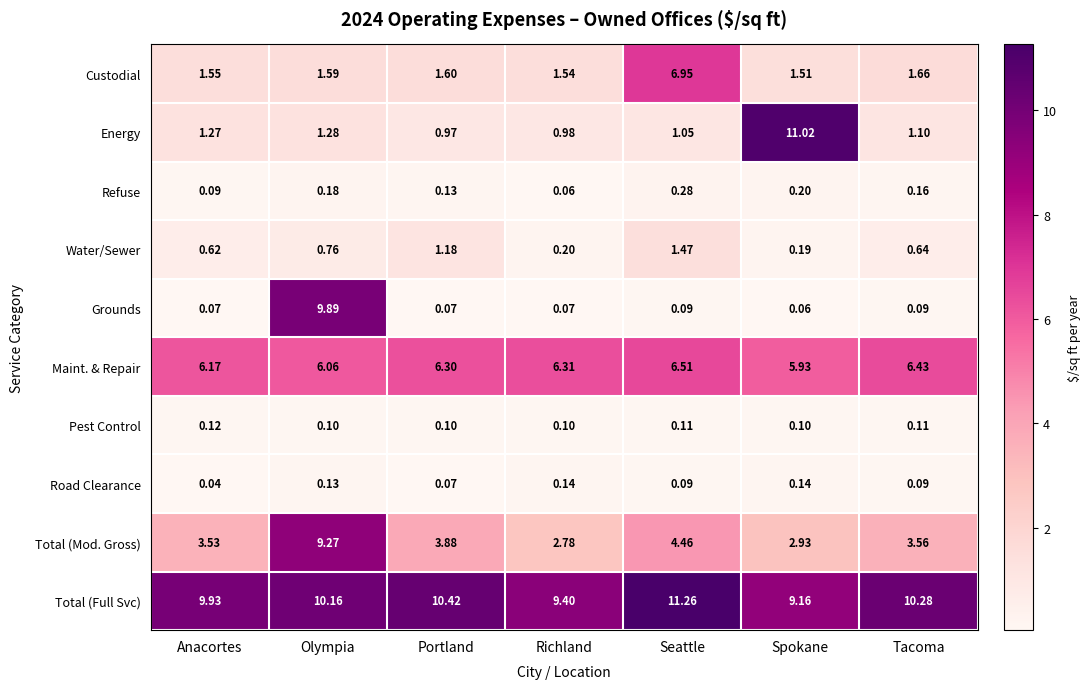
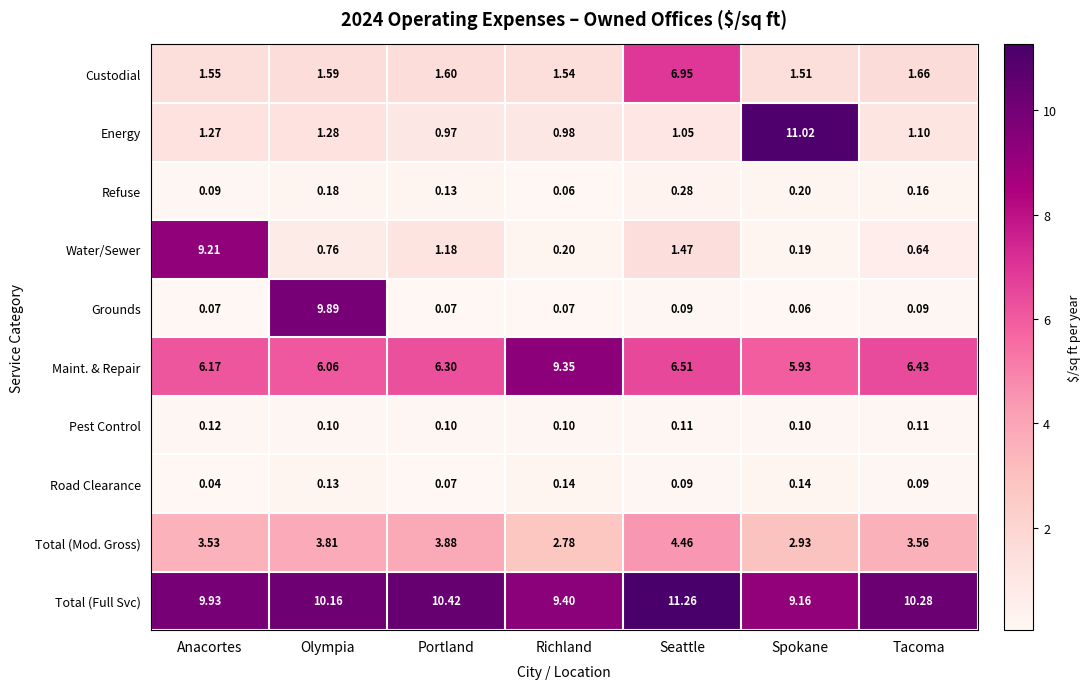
  {
    "Custodial": {
      "Anacortes": 1.55,
      "Olympia": 1.59,
      "Portland": 1.60,
      "Richland": 1.54,
      "Seattle": 6.95,
      "Spokane": 1.51,
      "Tacoma": 1.66
    },
    "Energy": {
      "Anacortes": 1.27,
      "Olympia": 1.28,
      "Portland": 0.97,
      "Richland": 0.98,
      "Seattle": 1.05,
      "Spokane": 11.02,
      "Tacoma": 1.10
    },
    "Refuse": {
      "Anacortes": 0.09,
      "Olympia": 0.18,
      "Portland": 0.13,
      "Richland": 0.06,
      "Seattle": 0.28,
      "Spokane": 0.20,
      "Tacoma": 0.16
    },
    "Water/Sewer": {
-     "Anacortes": 0.62,
+     "Anacortes": 9.21,
      "Olympia": 0.76,
      "Portland": 1.18,
      "Richland": 0.20,
      "Seattle": 1.47,
      "Spokane": 0.19,
      "Tacoma": 0.64
    },
    "Grounds": {
      "Anacortes": 0.07,
      "Olympia": 9.89,
      "Portland": 0.07,
      "Richland": 0.07,
      "Seattle": 0.09,
      "Spokane": 0.06,
      "Tacoma": 0.09
    },
    "Maint. & Repair": {
      "Anacortes": 6.17,
      "Olympia": 6.06,
      "Portland": 6.30,
-     "Richland": 6.31,
+     "Richland": 9.35,
      "Seattle": 6.51,
      "Spokane": 5.93,
      "Tacoma": 6.43
    },
    "Pest Control": {
      "Anacortes": 0.12,
      "Olympia": 0.10,
      "Portland": 0.10,
      "Richland": 0.10,
      "Seattle": 0.11,
      "Spokane": 0.10,
      "Tacoma": 0.11
    },
    "Road Clearance": {
      "Anacortes": 0.04,
      "Olympia": 0.13,
      "Portland": 0.07,
      "Richland": 0.14,
      "Seattle": 0.09,
      "Spokane": 0.14,
      "Tacoma": 0.09
    },
    "Total (Mod. Gross)": {
      "Anacortes": 3.53,
-     "Olympia": 9.27,
+     "Olympia": 3.81,
      "Portland": 3.88,
      "Richland": 2.78,
      "Seattle": 4.46,
      "Spokane": 2.93,
      "Tacoma": 3.56
    },
    "Total (Full Svc)": {
      "Anacortes": 9.93,
      "Olympia": 10.16,
      "Portland": 10.42,
      "Richland": 9.40,
      "Seattle": 11.26,
      "Spokane": 9.16,
      "Tacoma": 10.28
    }
  }
